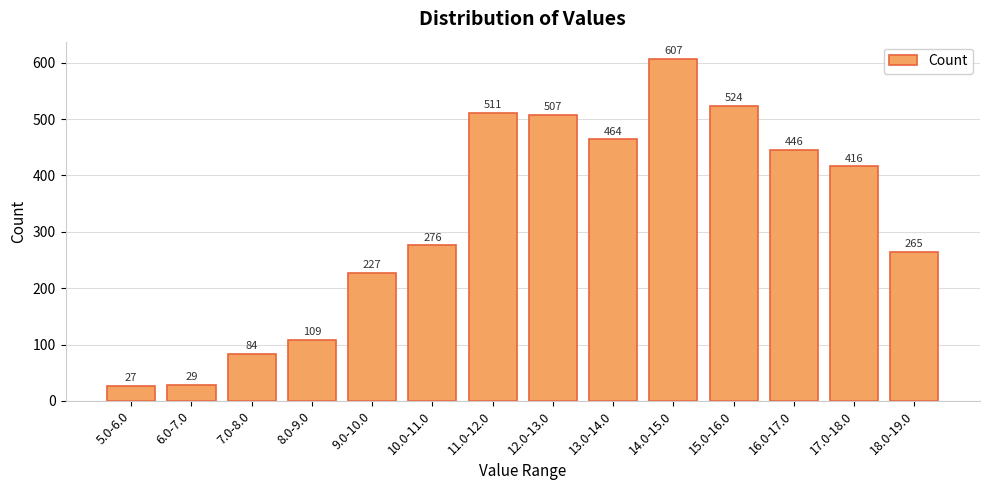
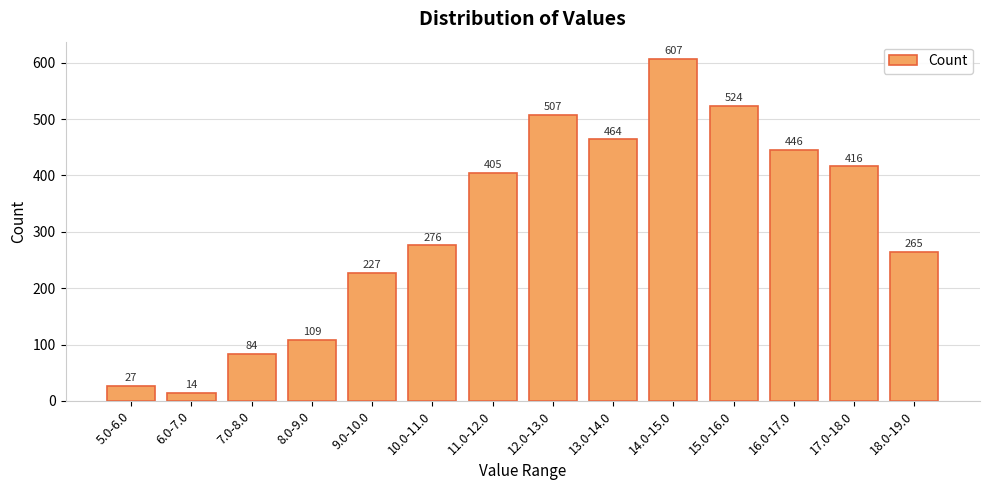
  {
    "5.0-6.0": 27,
-   "6.0-7.0": 29,
+   "6.0-7.0": 14,
    "7.0-8.0": 84,
    "8.0-9.0": 109,
    "9.0-10.0": 227,
    "10.0-11.0": 276,
-   "11.0-12.0": 511,
+   "11.0-12.0": 405,
    "12.0-13.0": 507,
    "13.0-14.0": 464,
    "14.0-15.0": 607,
    "15.0-16.0": 524,
    "16.0-17.0": 446,
    "17.0-18.0": 416,
    "18.0-19.0": 265
  }
